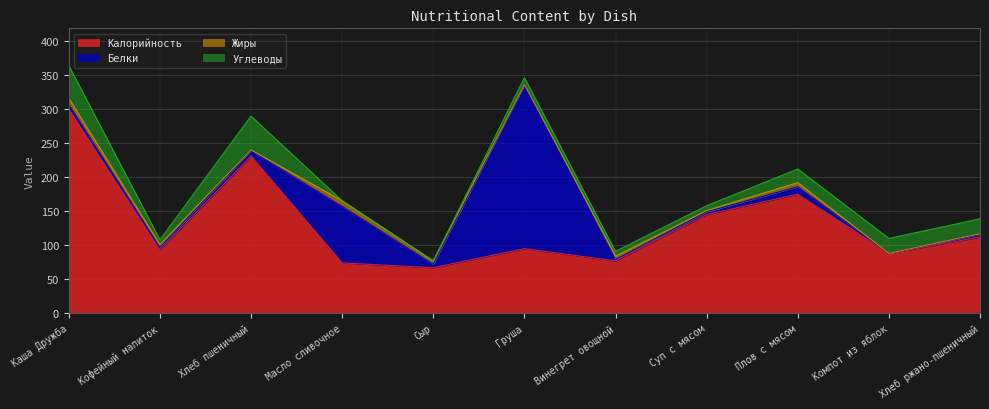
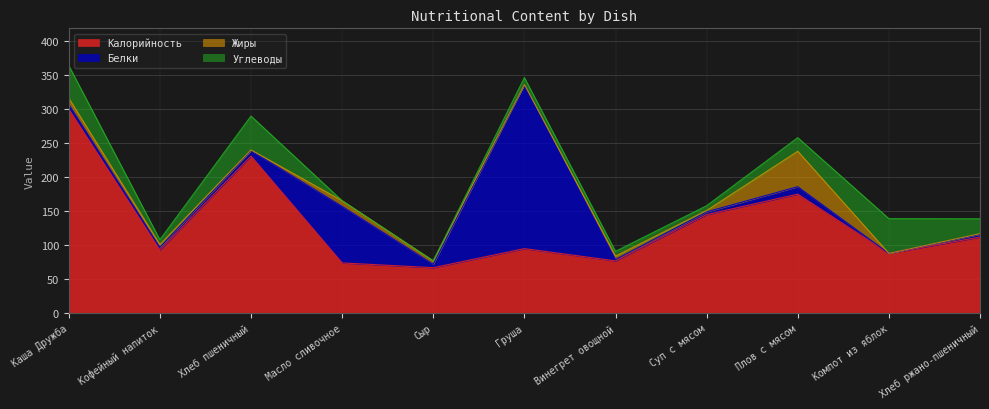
  {
    "Калорийность": {
      "Каша Дружба": 300,
      "Кофейный напиток": 90,
      "Хлеб пшеничный": 230,
      "Масло сливочное": 70,
      "Сыр": 70,
      "Груша": 100,
      "Суп с мясом": 150,
      "Плов с мясом": 180,
      "Хлеб ржано-пшеничный": 110
    },
    "Белки": {
      "Каша Дружба": 10,
      "Кофейный напиток": 0,
      "Масло сливочное": 80,
      "Сыр": 10,
      "Плов с мясом": 10
    },
    "Жиры": {
      "Каша Дружба": 10,
      "Кофейный напиток": 0,
      "Винегрет овощной": 10,
-     "Плов с мясом": 10
+     "Плов с мясом": 50
    },
    "Углеводы": {
      "Каша Дружба": 50,
      "Кофейный напиток": 10,
      "Хлеб пшеничный": 50,
      "Груша": 10,
      "Винегрет овощной": 10,
      "Суп с мясом": 10,
      "Плов с мясом": 20,
-     "Компот из яблок": 20,
+     "Компот из яблок": 50,
      "Хлеб ржано-пшеничный": 20
    }
  }
